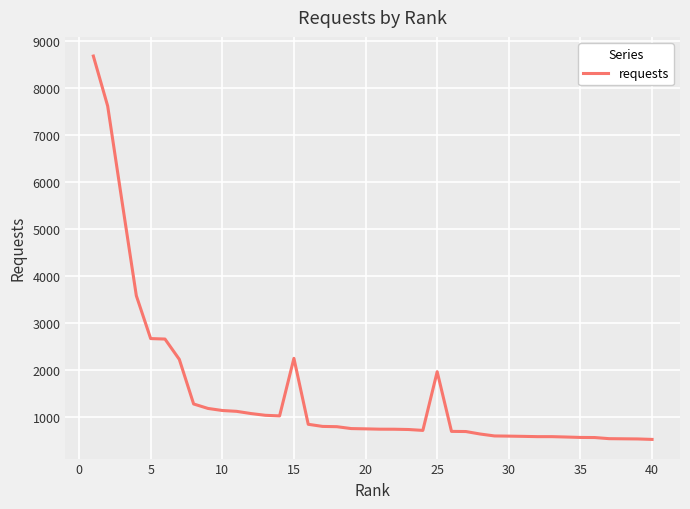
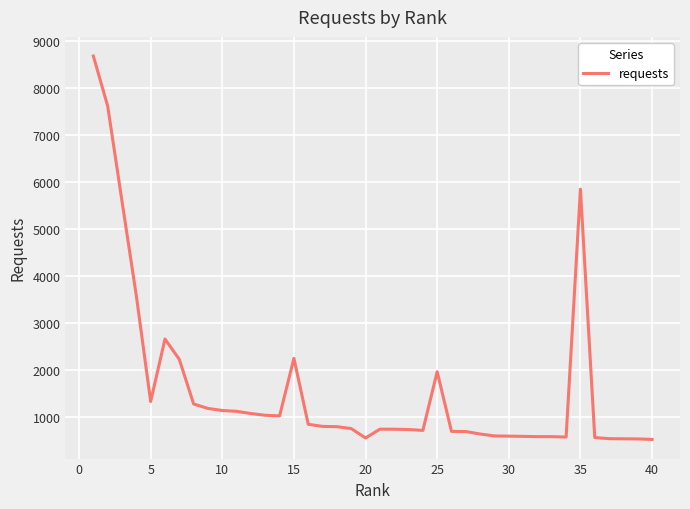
  {
-   "5": 2700,
+   "5": 1300,
    "10": 1100,
    "15": 2200,
-   "20": 700,
+   "20": 600,
    "25": 2000,
    "30": 600,
-   "35": 600,
+   "35": 5900,
    "40": 500
  }
